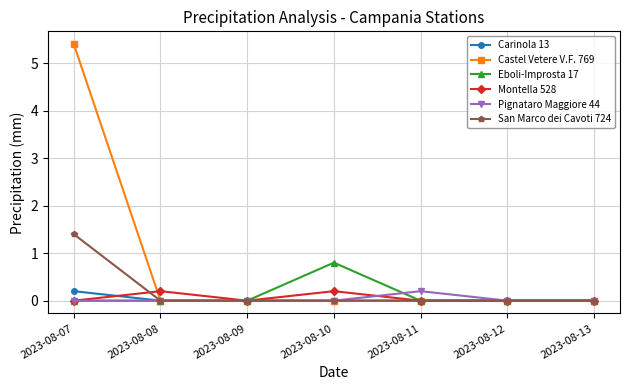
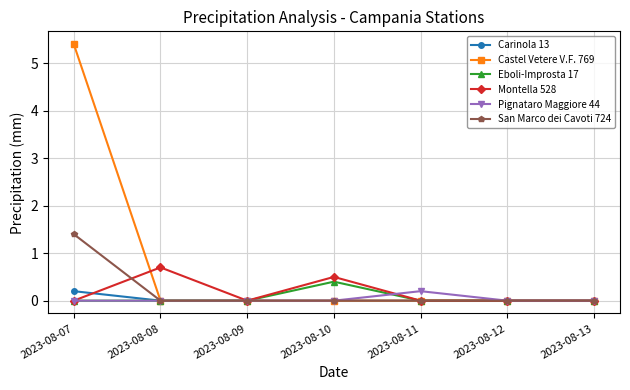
  {
    "Carinola 13": {
      "2023-08-07": 0.2
    },
    "Castel Vetere V.F. 769": {
      "2023-08-07": 5.4
    },
    "Eboli-Improsta 17": {
-     "2023-08-10": 0.8
+     "2023-08-10": 0.4
    },
    "Montella 528": {
-     "2023-08-08": 0.2,
-     "2023-08-10": 0.2
+     "2023-08-08": 0.7,
+     "2023-08-10": 0.5
    },
    "Pignataro Maggiore 44": {
      "2023-08-11": 0.2
    },
    "San Marco dei Cavoti 724": {
      "2023-08-07": 1.4
    }
  }
